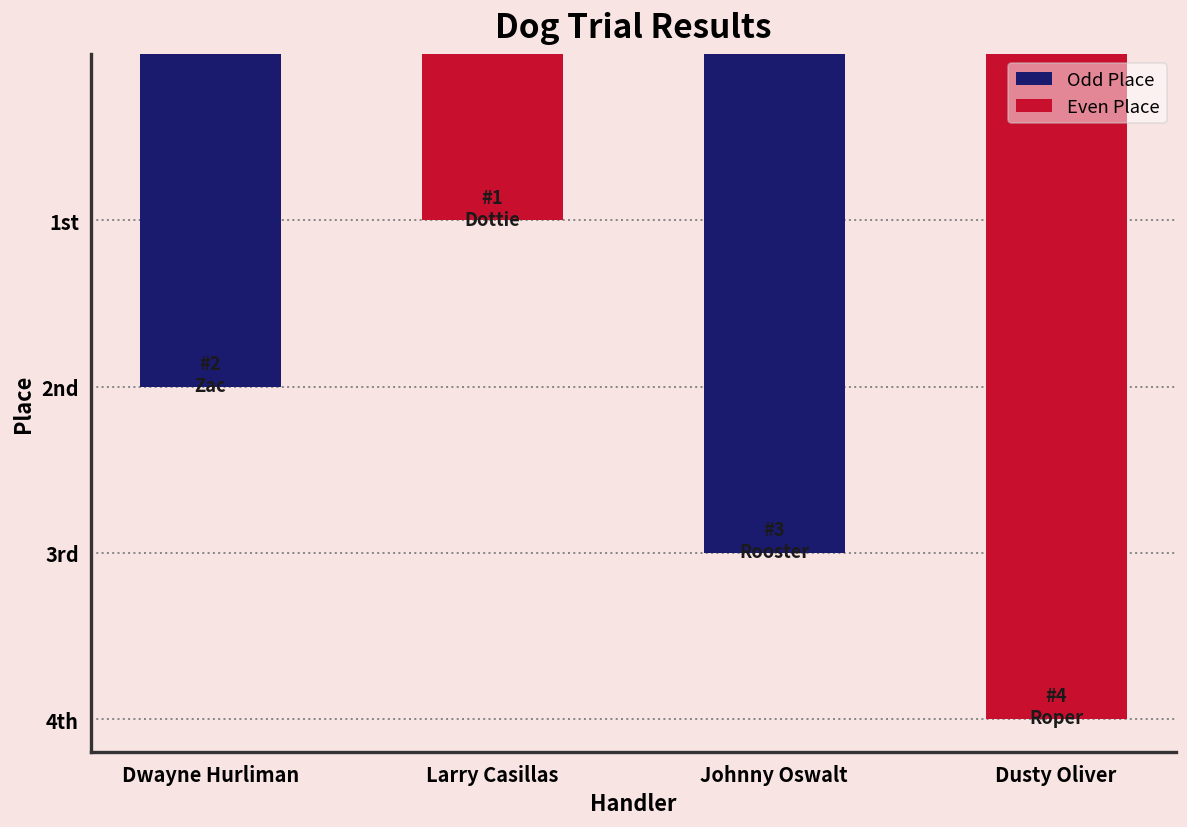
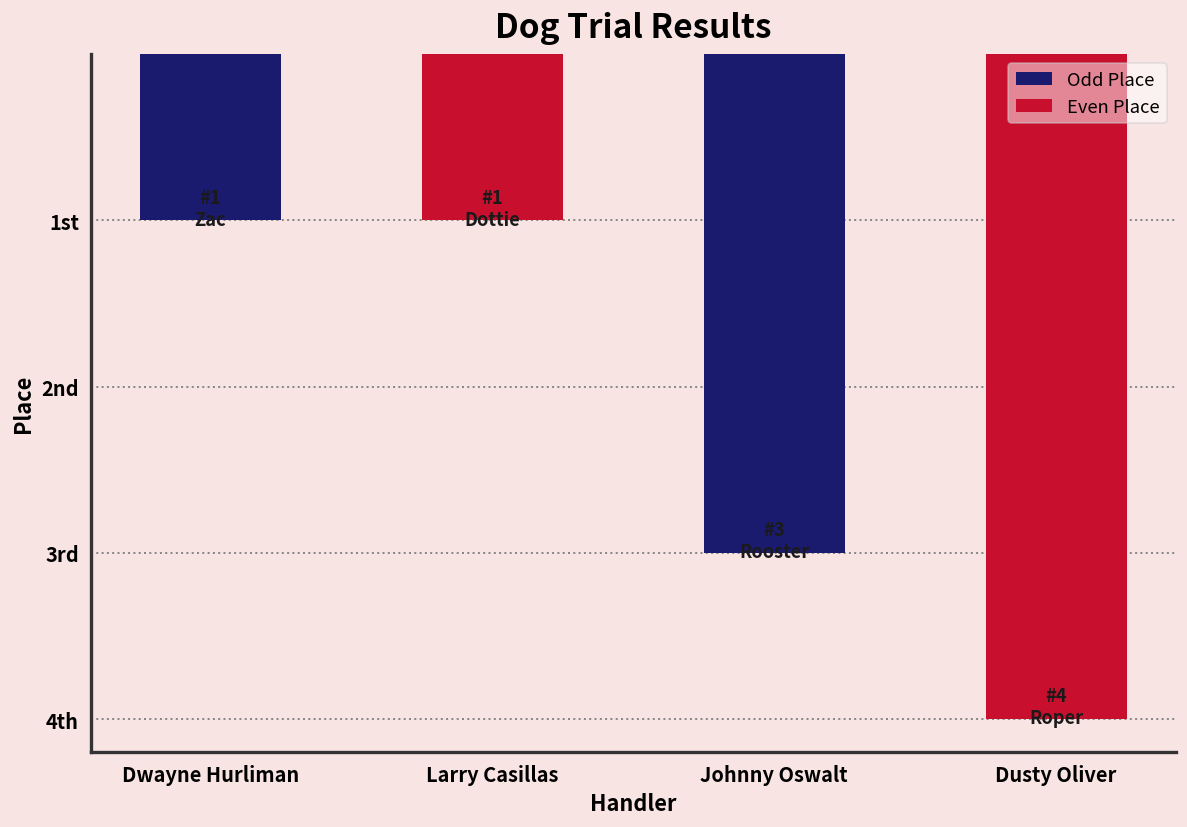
  {
-   "Dwayne Hurliman": 2,
+   "Dwayne Hurliman": 1,
    "Larry Casillas": 1,
    "Johnny Oswalt": 3,
    "Dusty Oliver": 4
  }
